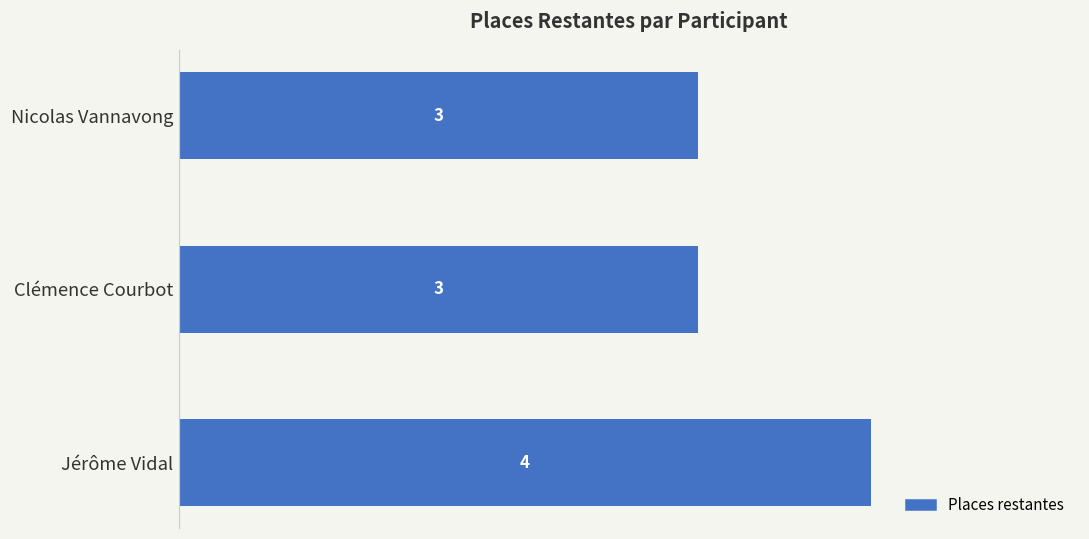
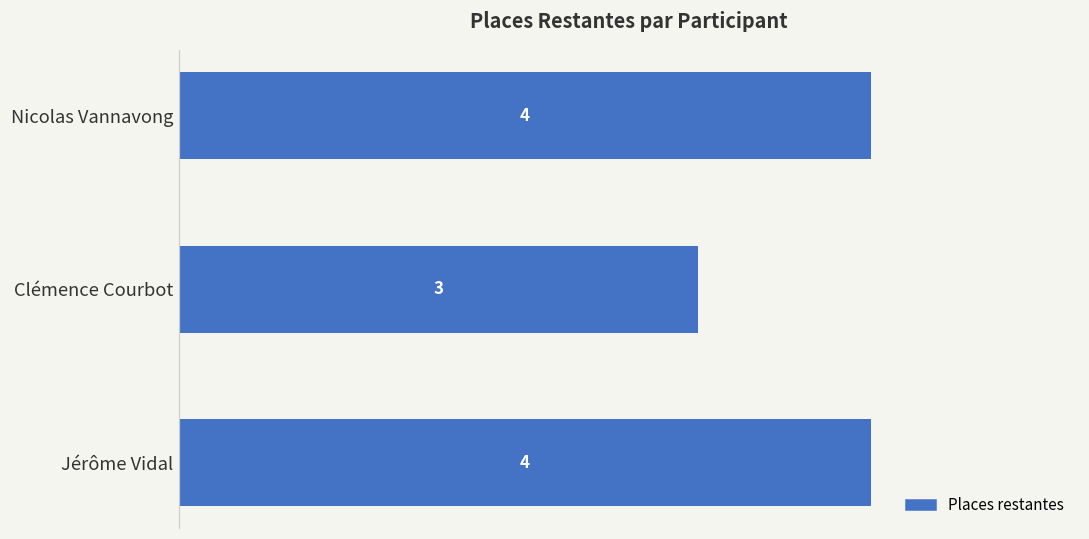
  {
-   "Nicolas Vannavong": 3,
+   "Nicolas Vannavong": 4,
    "Clémence Courbot": 3,
    "Jérôme Vidal": 4
  }
